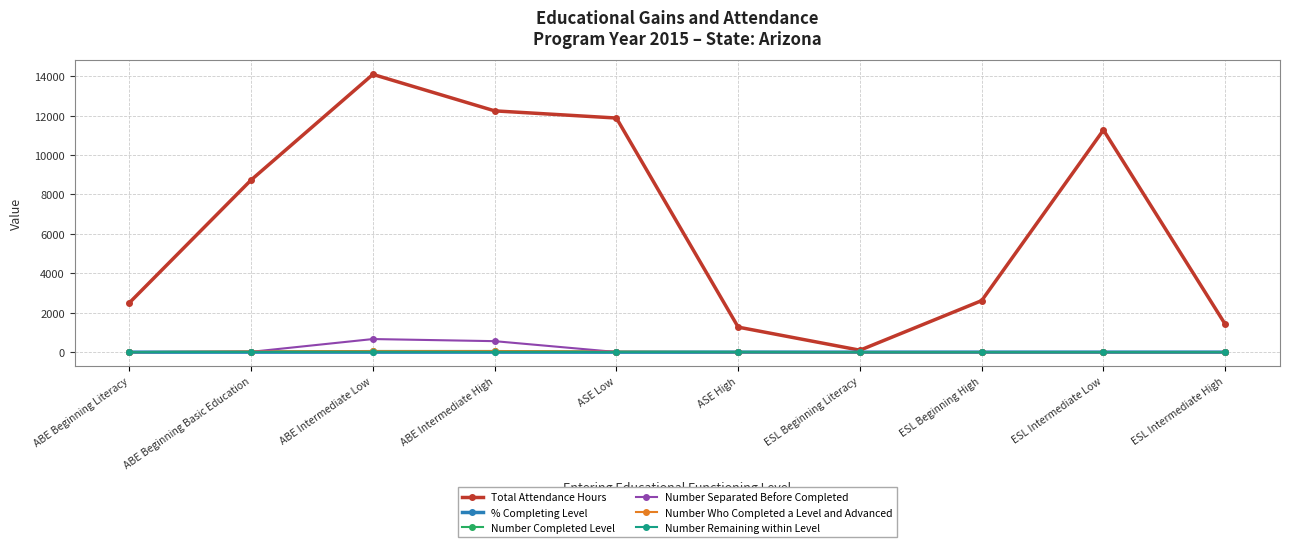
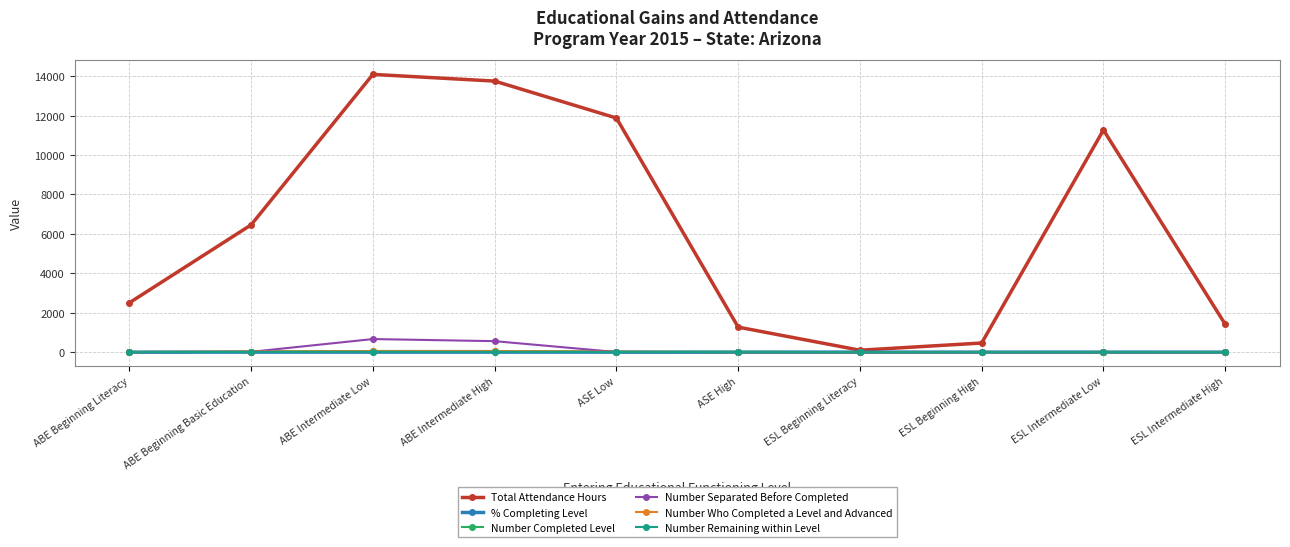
  {
    "Total Attendance Hours": {
      "ABE Beginning Literacy": 2500,
-     "ABE Beginning Basic Education": 8700,
+     "ABE Beginning Basic Education": 6500,
      "ABE Intermediate Low": 14100,
-     "ABE Intermediate High": 12200,
+     "ABE Intermediate High": 13700,
      "ASE Low": 11900,
      "ASE High": 1300,
-     "ESL Beginning High": 2600,
+     "ESL Beginning High": 500,
      "ESL Intermediate Low": 11300,
      "ESL Intermediate High": 1400
    },
    "Number Separated Before Completed": {
      "ABE Intermediate Low": 700,
      "ABE Intermediate High": 600
    }
  }
